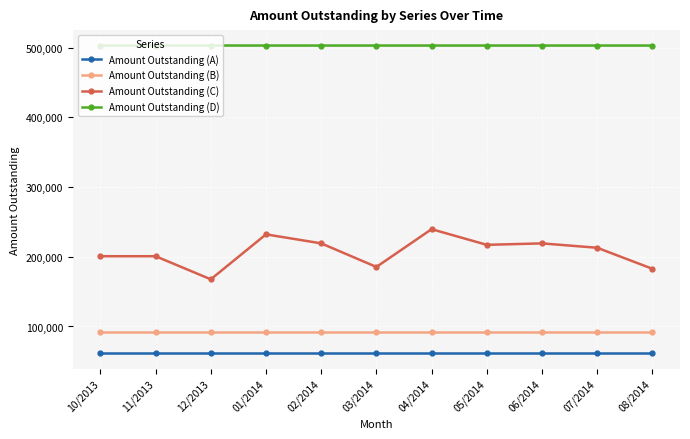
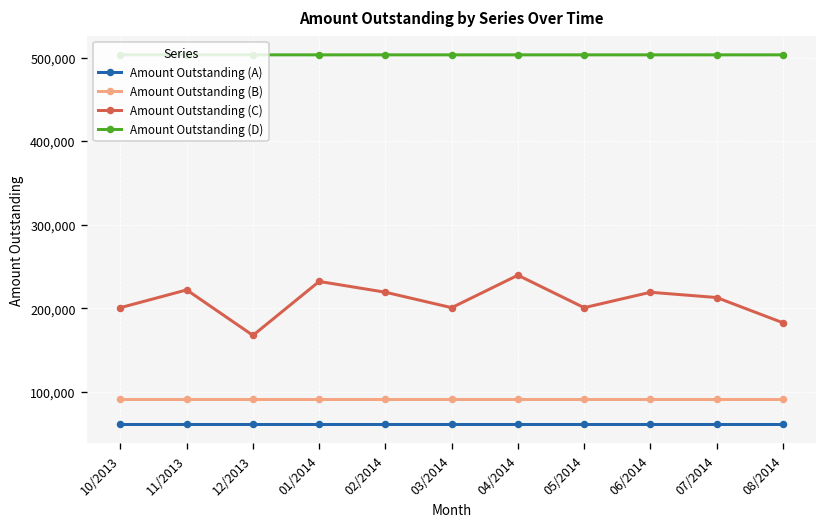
  {
    "Amount Outstanding (A)": {
      "10/2013": "60,000",
      "11/2013": "60,000",
      "12/2013": "60,000",
      "01/2014": "60,000",
      "02/2014": "60,000",
      "03/2014": "60,000",
      "04/2014": "60,000",
      "05/2014": "60,000",
      "06/2014": "60,000",
      "07/2014": "60,000",
      "08/2014": "60,000"
    },
    "Amount Outstanding (B)": {
      "10/2013": "90,000",
      "11/2013": "90,000",
      "12/2013": "90,000",
      "01/2014": "90,000",
      "02/2014": "90,000",
      "03/2014": "90,000",
      "04/2014": "90,000",
      "05/2014": "90,000",
      "06/2014": "90,000",
      "07/2014": "90,000",
      "08/2014": "90,000"
    },
    "Amount Outstanding (C)": {
      "10/2013": "200,000",
-     "11/2013": "200,000",
+     "11/2013": "220,000",
      "12/2013": "170,000",
      "01/2014": "230,000",
      "02/2014": "220,000",
-     "03/2014": "190,000",
+     "03/2014": "200,000",
      "04/2014": "240,000",
-     "05/2014": "220,000",
+     "05/2014": "200,000",
      "06/2014": "220,000",
      "07/2014": "210,000",
      "08/2014": "180,000"
    },
    "Amount Outstanding (D)": {
      "01/2014": "500,000",
      "02/2014": "500,000",
      "03/2014": "500,000",
      "04/2014": "500,000",
      "05/2014": "500,000",
      "06/2014": "500,000",
      "07/2014": "500,000",
      "08/2014": "500,000"
    }
  }
